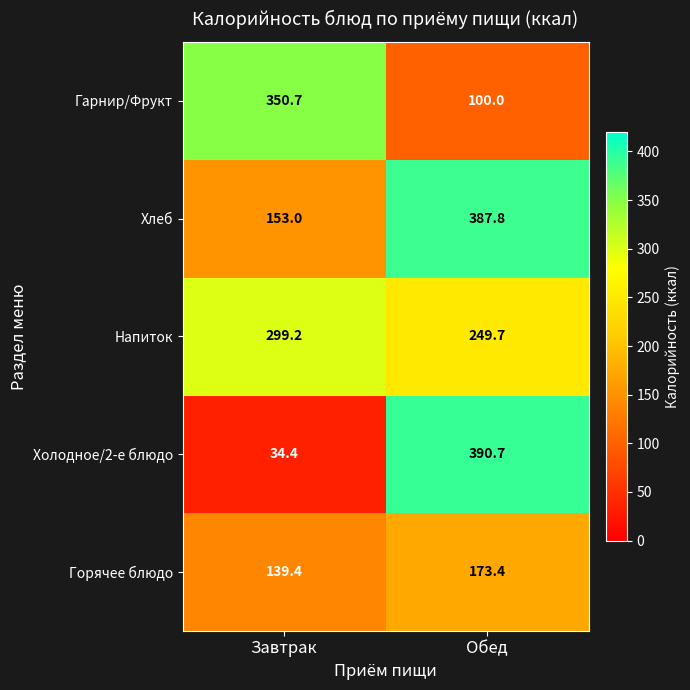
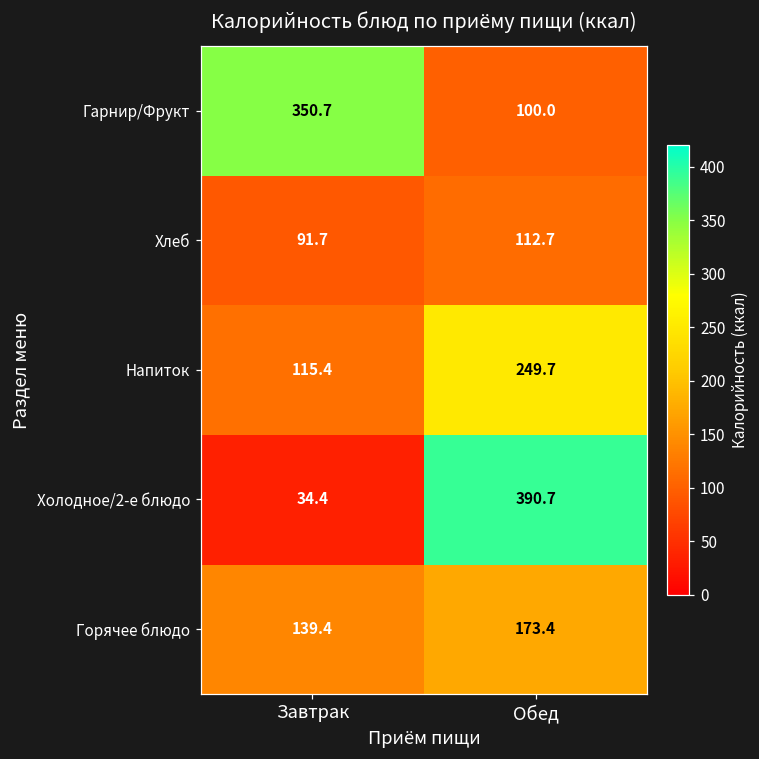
  {
    "Гарнир/Фрукт": {
      "Завтрак": 350.7,
      "Обед": 100.0
    },
    "Хлеб": {
-     "Завтрак": 153.0,
-     "Обед": 387.8
+     "Завтрак": 91.7,
+     "Обед": 112.7
    },
    "Напиток": {
-     "Завтрак": 299.2,
+     "Завтрак": 115.4,
      "Обед": 249.7
    },
    "Холодное/2-е блюдо": {
      "Завтрак": 34.4,
      "Обед": 390.7
    },
    "Горячее блюдо": {
      "Завтрак": 139.4,
      "Обед": 173.4
    }
  }
